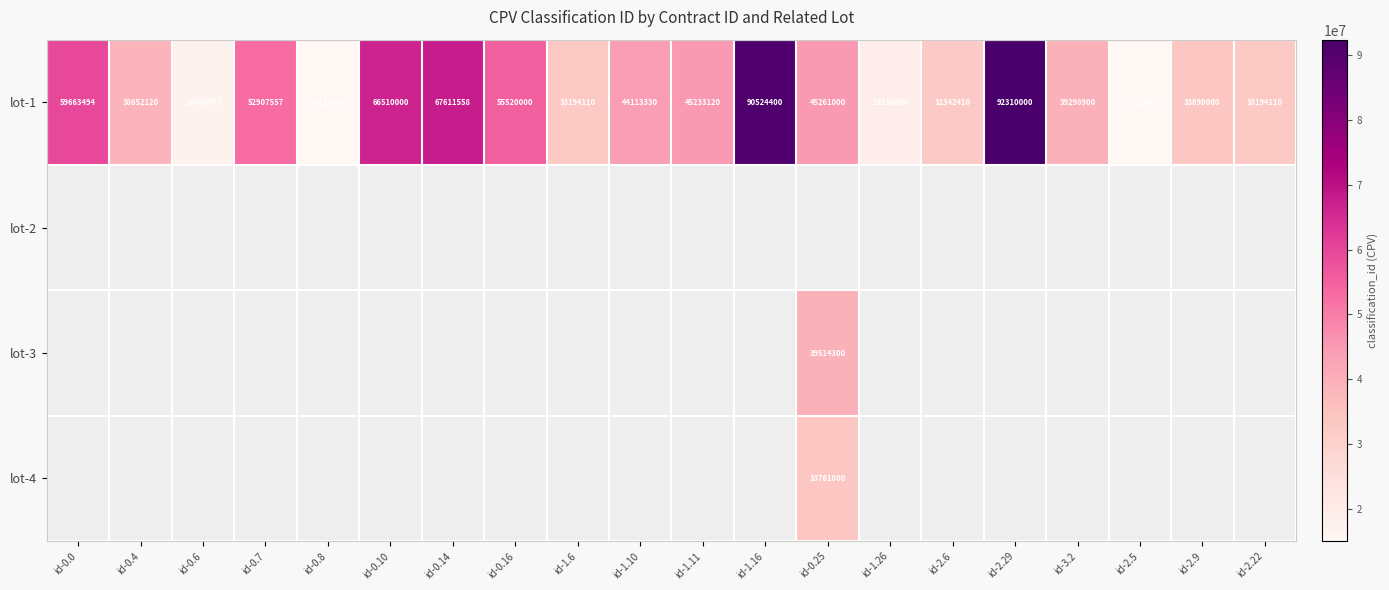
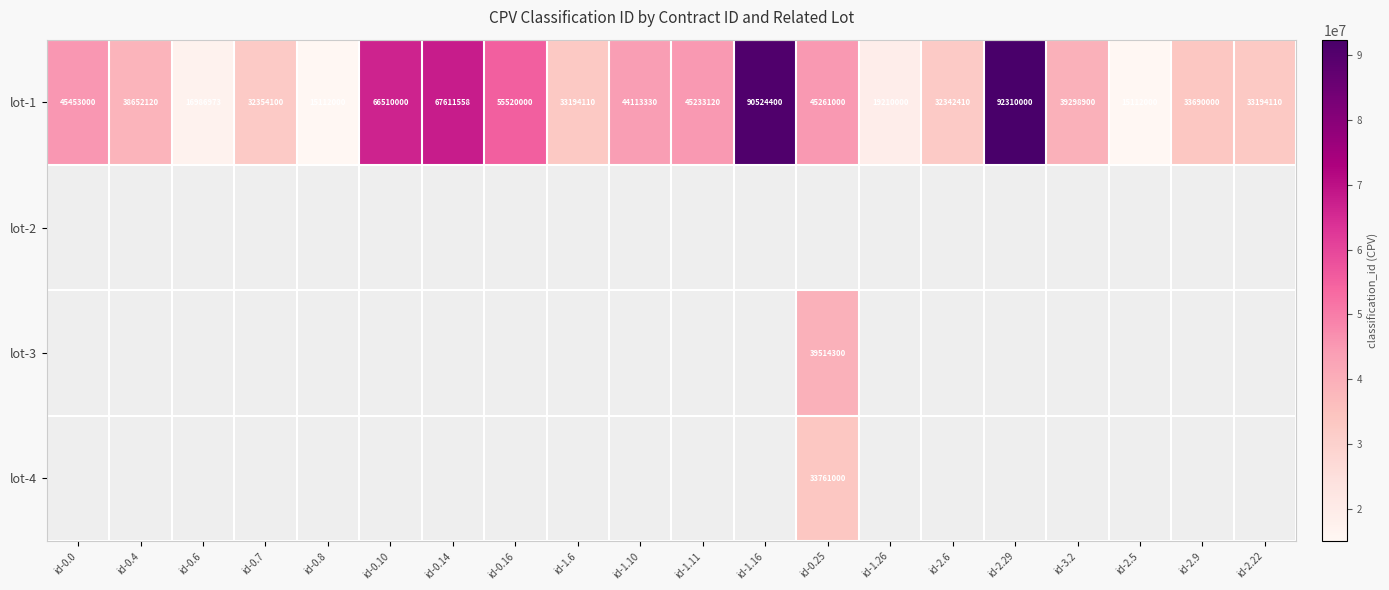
  {
    "lot-1": {
-     "id-0.0": 59663494,
+     "id-0.0": 45453000,
      "id-0.4": 38652120,
-     "id-0.7": 52907557,
+     "id-0.7": 32354100,
      "id-0.10": 66510000,
      "id-0.14": 67611558,
      "id-0.16": 55520000,
      "id-1.6": 33194110,
      "id-1.10": 44113330,
      "id-1.11": 45233120,
      "id-1.16": 90524400,
      "id-0.25": 45261000,
      "id-2.6": 32342410,
      "id-2.29": 92310000,
      "id-3.2": 39298900,
      "id-2.9": 33690000,
      "id-2.22": 33194110
    },
    "lot-3": {
      "id-0.25": 39514300
    },
    "lot-4": {
      "id-0.25": 33761000
    }
  }
